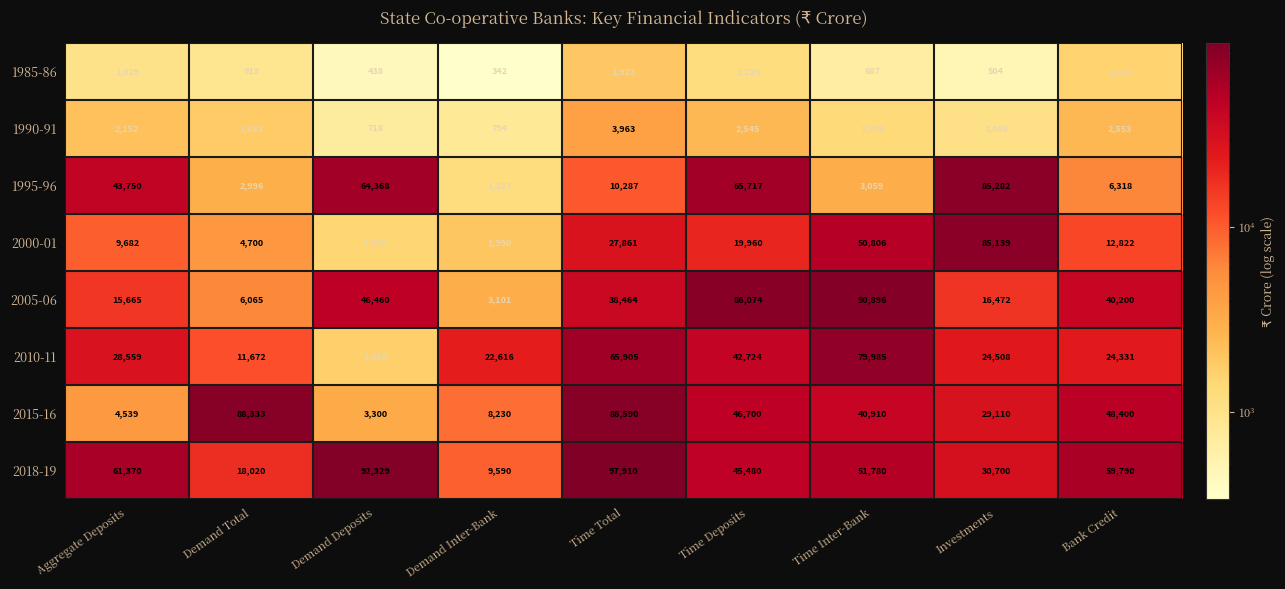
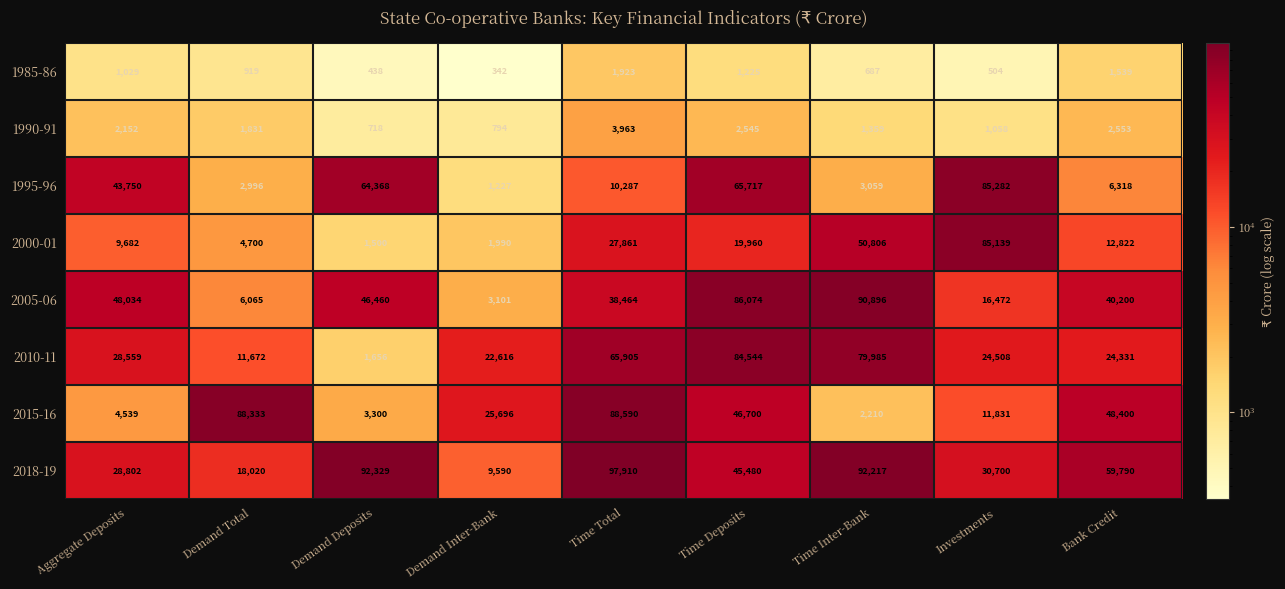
  {
    "1985-86": {
      "Time Total": "1,923",
      "Time Deposits": "1,225",
      "Bank Credit": "1,539"
    },
    "1990-91": {
      "Aggregate Deposits": "2,152",
      "Demand Total": "1,831",
      "Time Total": "3,963",
      "Time Deposits": "2,545",
      "Time Inter-Bank": "1,359",
      "Bank Credit": "2,553"
    },
    "1995-96": {
      "Aggregate Deposits": "43,750",
      "Demand Total": "2,996",
      "Demand Deposits": "64,368",
      "Demand Inter-Bank": "1,227",
      "Time Total": "10,287",
      "Time Deposits": "65,717",
      "Time Inter-Bank": "3,059",
      "Investments": "85,282",
      "Bank Credit": "6,318"
    },
    "2000-01": {
      "Aggregate Deposits": "9,682",
      "Demand Total": "4,700",
      "Demand Deposits": "1,500",
      "Demand Inter-Bank": "1,990",
      "Time Total": "27,861",
      "Time Deposits": "19,960",
      "Time Inter-Bank": "50,806",
      "Investments": "85,139",
      "Bank Credit": "12,822"
    },
    "2005-06": {
-     "Aggregate Deposits": "15,665",
+     "Aggregate Deposits": "48,034",
      "Demand Total": "6,065",
      "Demand Deposits": "46,460",
      "Demand Inter-Bank": "3,101",
      "Time Total": "38,464",
      "Time Deposits": "86,074",
      "Time Inter-Bank": "90,896",
      "Investments": "16,472",
      "Bank Credit": "40,200"
    },
    "2010-11": {
      "Aggregate Deposits": "28,559",
      "Demand Total": "11,672",
      "Demand Deposits": "1,656",
      "Demand Inter-Bank": "22,616",
      "Time Total": "65,905",
-     "Time Deposits": "42,724",
+     "Time Deposits": "84,544",
      "Time Inter-Bank": "79,985",
      "Investments": "24,508",
      "Bank Credit": "24,331"
    },
    "2015-16": {
      "Aggregate Deposits": "4,539",
      "Demand Total": "88,333",
      "Demand Deposits": "3,300",
-     "Demand Inter-Bank": "8,230",
+     "Demand Inter-Bank": "25,696",
      "Time Total": "88,590",
      "Time Deposits": "46,700",
-     "Time Inter-Bank": "40,910",
-     "Investments": "29,110",
+     "Time Inter-Bank": "2,210",
+     "Investments": "11,831",
      "Bank Credit": "48,400"
    },
    "2018-19": {
-     "Aggregate Deposits": "61,370",
+     "Aggregate Deposits": "28,802",
      "Demand Total": "18,020",
      "Demand Deposits": "92,329",
      "Demand Inter-Bank": "9,590",
      "Time Total": "97,910",
      "Time Deposits": "45,480",
-     "Time Inter-Bank": "51,780",
+     "Time Inter-Bank": "92,217",
      "Investments": "30,700",
      "Bank Credit": "59,790"
    }
  }
